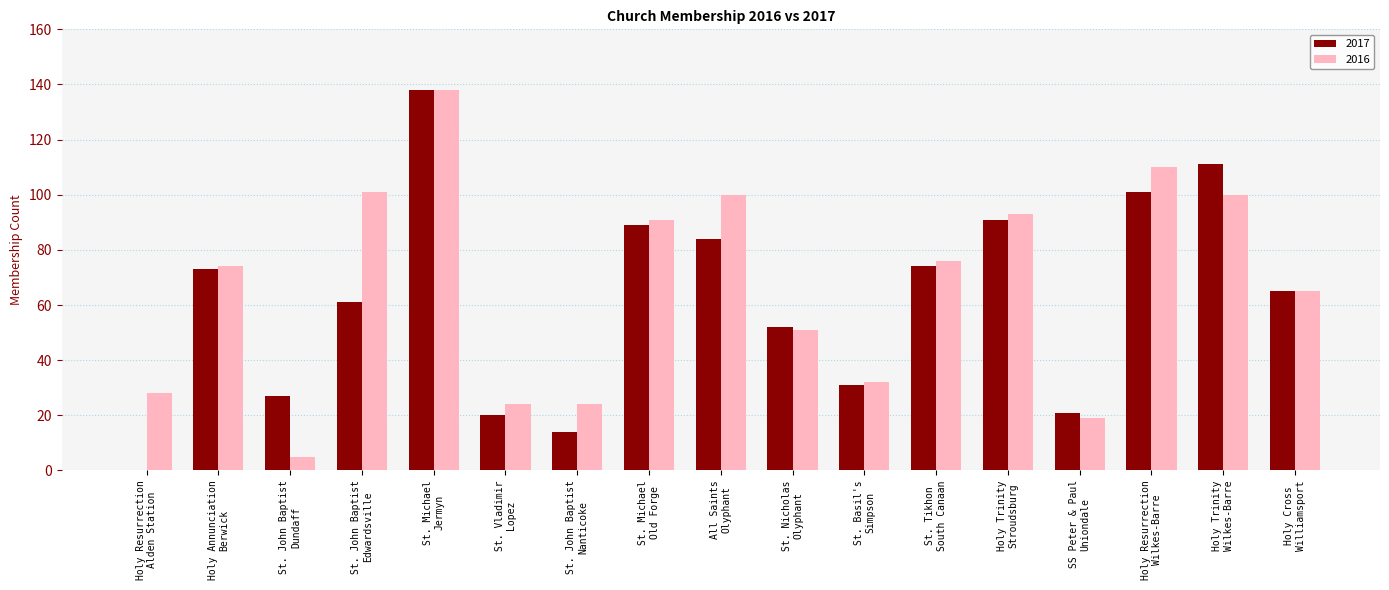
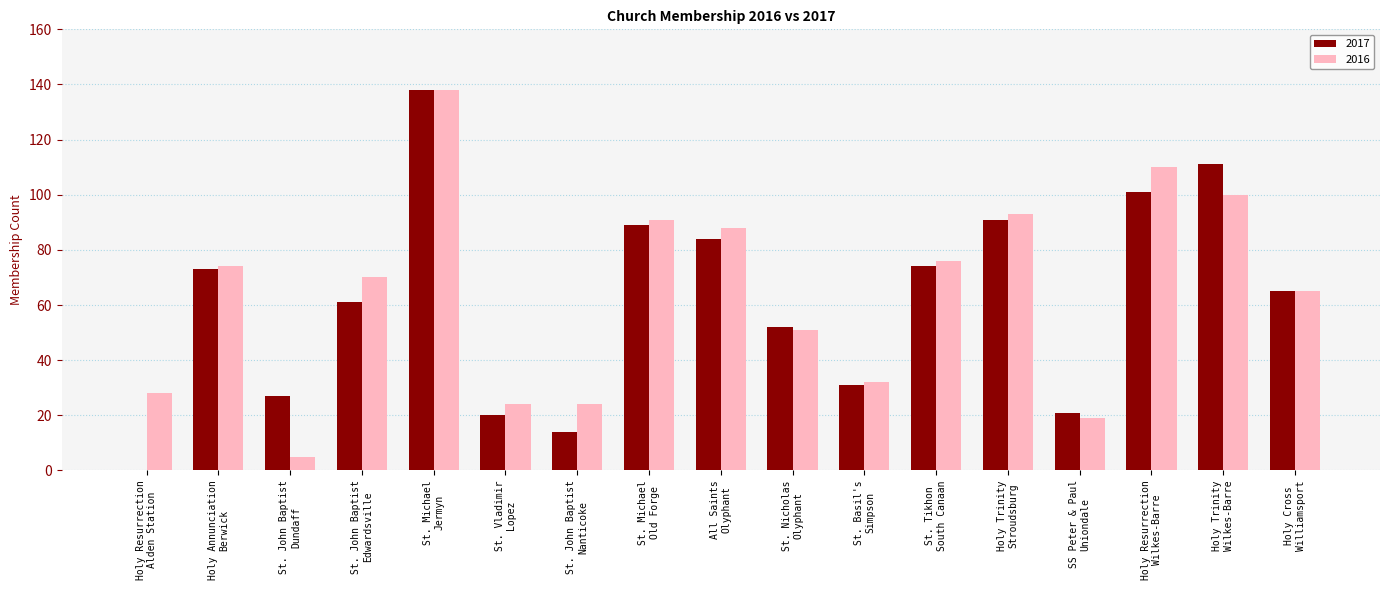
  {
    "2017": {
      "Holy Resurrection Alden Station": 0,
      "Holy Annunciation Berwick": 73,
      "St. John Baptist Dundaff": 27,
      "St. John Baptist Edwardsville": 61,
      "St. Michael Jermyn": 138,
      "St. Vladimir Lopez": 20,
      "St. John Baptist Nanticoke": 14,
      "St. Michael Old Forge": 89,
      "All Saints Olyphant": 84,
      "St. Nicholas Olyphant": 52,
      "St. Basil's Simpson": 31,
      "St. Tikhon South Canaan": 74,
      "Holy Trinity Stroudsburg": 91,
      "SS Peter & Paul Uniondale": 21,
      "Holy Resurrection Wilkes-Barre": 101,
      "Holy Trinity Wilkes-Barre": 111,
      "Holy Cross Williamsport": 65
    },
    "2016": {
      "Holy Resurrection Alden Station": 28,
      "Holy Annunciation Berwick": 74,
      "St. John Baptist Dundaff": 5,
-     "St. John Baptist Edwardsville": 101,
+     "St. John Baptist Edwardsville": 70,
      "St. Michael Jermyn": 138,
      "St. Vladimir Lopez": 24,
      "St. John Baptist Nanticoke": 24,
      "St. Michael Old Forge": 91,
-     "All Saints Olyphant": 100,
+     "All Saints Olyphant": 88,
      "St. Nicholas Olyphant": 51,
      "St. Basil's Simpson": 32,
      "St. Tikhon South Canaan": 76,
      "Holy Trinity Stroudsburg": 93,
      "SS Peter & Paul Uniondale": 19,
      "Holy Resurrection Wilkes-Barre": 110,
      "Holy Trinity Wilkes-Barre": 100,
      "Holy Cross Williamsport": 65
    }
  }
